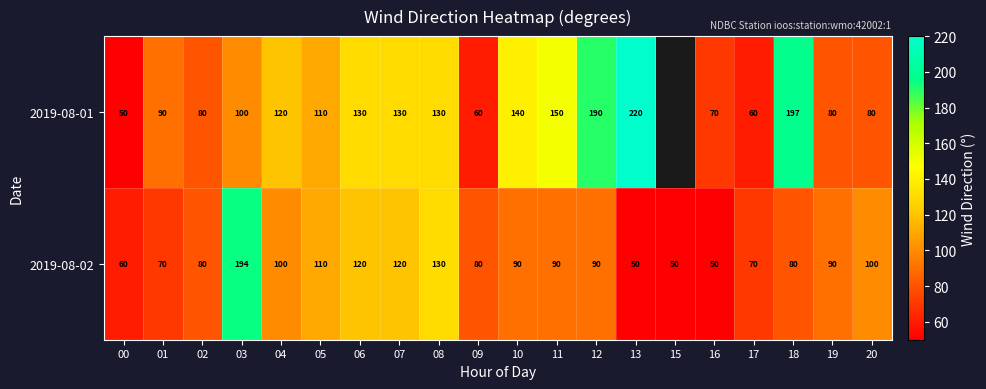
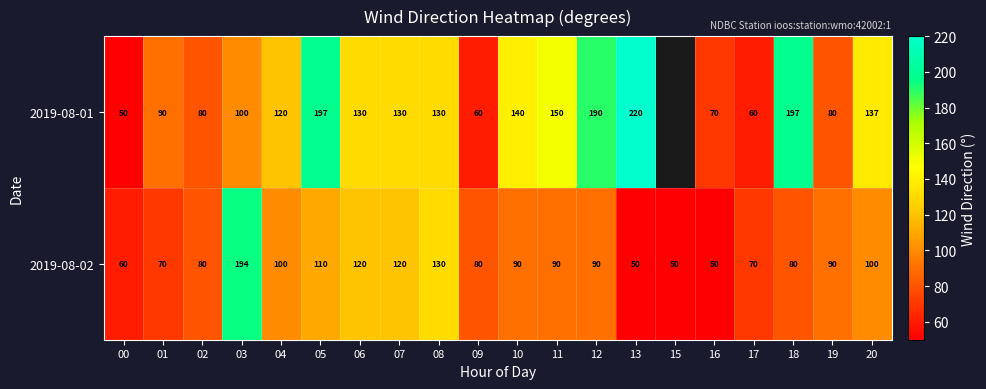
  {
    "2019-08-01": {
      "00": 50,
      "01": 90,
      "02": 80,
      "03": 100,
      "04": 120,
-     "05": 110,
+     "05": 197,
      "06": 130,
      "07": 130,
      "08": 130,
      "09": 60,
      "10": 140,
      "11": 150,
      "12": 190,
      "13": 220,
      "16": 70,
      "17": 60,
      "18": 197,
      "19": 80,
-     "20": 80
+     "20": 137
    },
    "2019-08-02": {
      "00": 60,
      "01": 70,
      "02": 80,
      "03": 194,
      "04": 100,
      "05": 110,
      "06": 120,
      "07": 120,
      "08": 130,
      "09": 80,
      "10": 90,
      "11": 90,
      "12": 90,
      "13": 50,
      "15": 50,
      "16": 50,
      "17": 70,
      "18": 80,
      "19": 90,
      "20": 100
    }
  }
